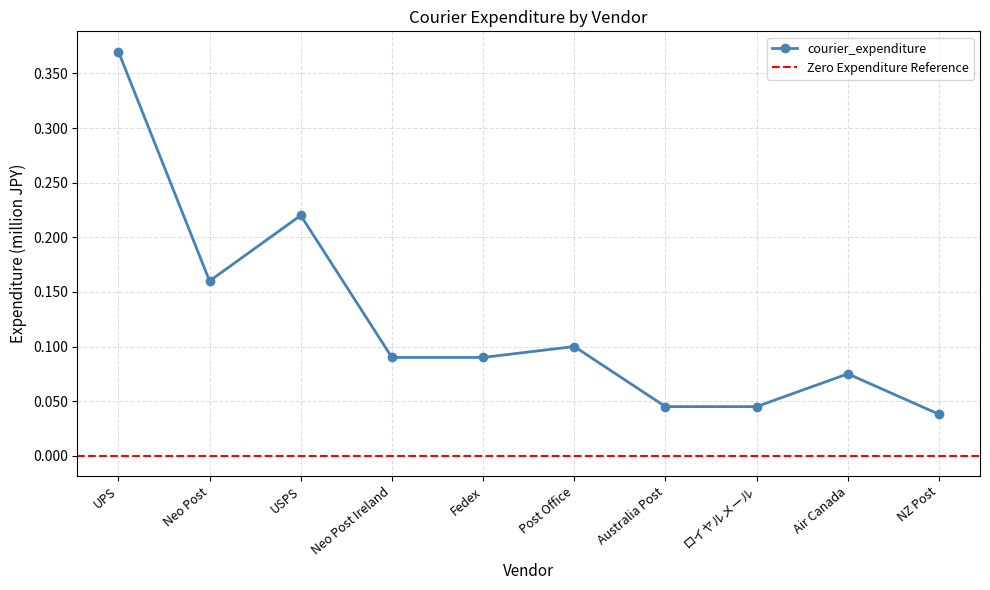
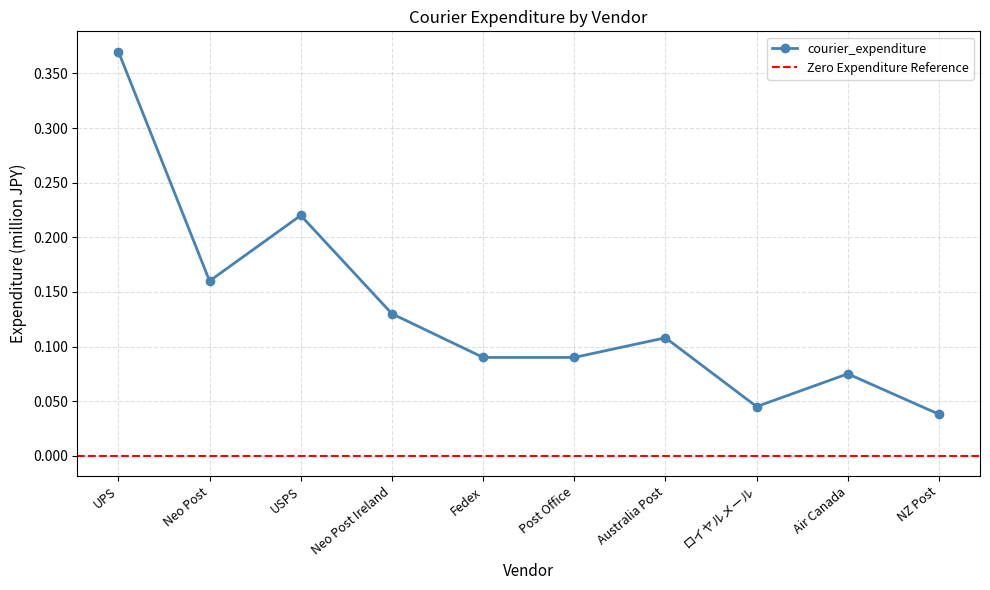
  {
    "UPS": 0.370,
    "Neo Post": 0.160,
    "USPS": 0.220,
-   "Neo Post Ireland": 0.09,
+   "Neo Post Ireland": 0.13,
    "Fedex": 0.090,
-   "Post Office": 0.10,
-   "Australia Post": 0.045,
+   "Post Office": 0.09,
+   "Australia Post": 0.108,
    "ロイヤルメール": 0.045,
    "Air Canada": 0.075,
    "NZ Post": 0.038
  }
